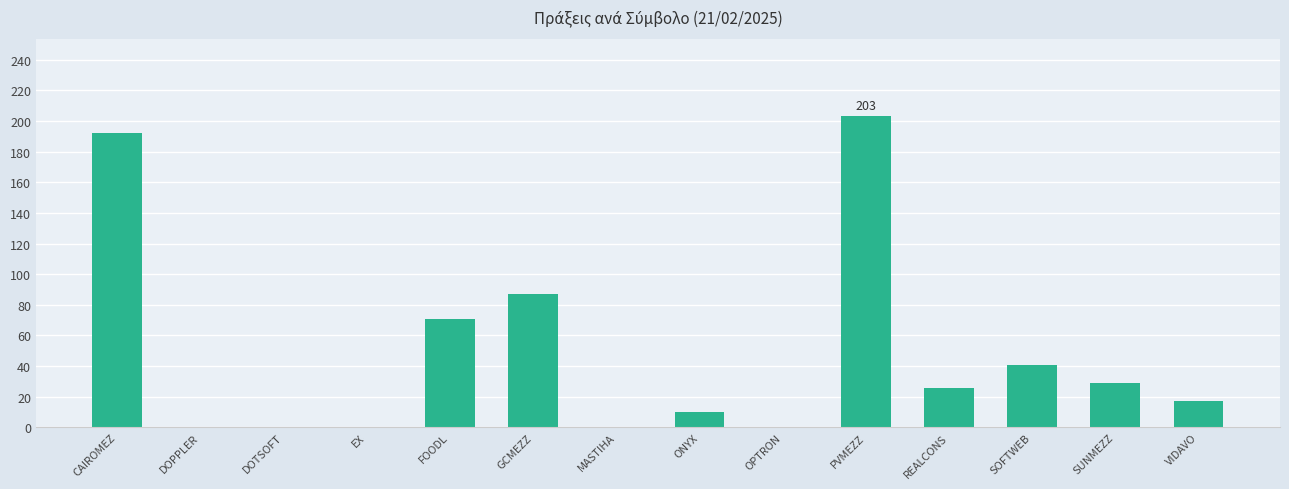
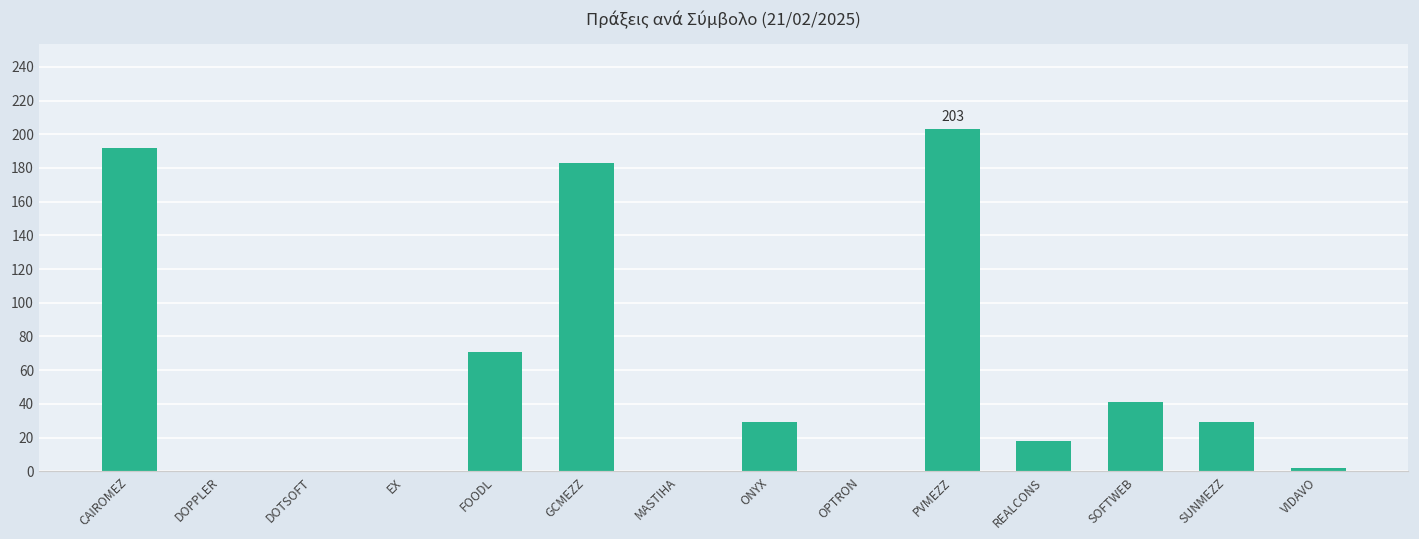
  {
    "CAIROMEZ": 192,
    "DOPPLER": 0,
    "DOTSOFT": 0,
    "EX": 0,
    "FOODL": 71,
-   "GCMEZZ": 87,
+   "GCMEZZ": 183,
    "MASTIHA": 0,
-   "ONYX": 10,
+   "ONYX": 29,
    "OPTRON": 0,
-   "REALCONS": 26,
+   "REALCONS": 18,
    "SOFTWEB": 41,
    "SUNMEZZ": 29,
-   "VIDAVO": 17
+   "VIDAVO": 2
  }
